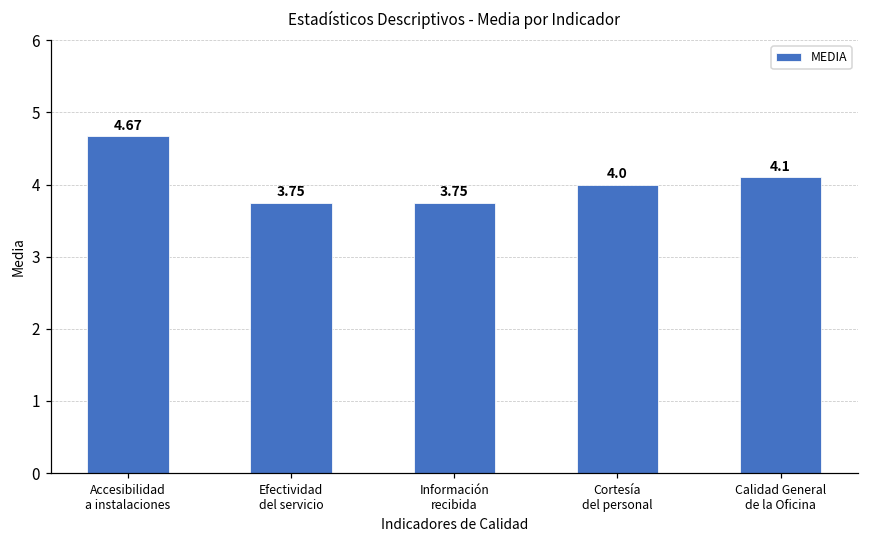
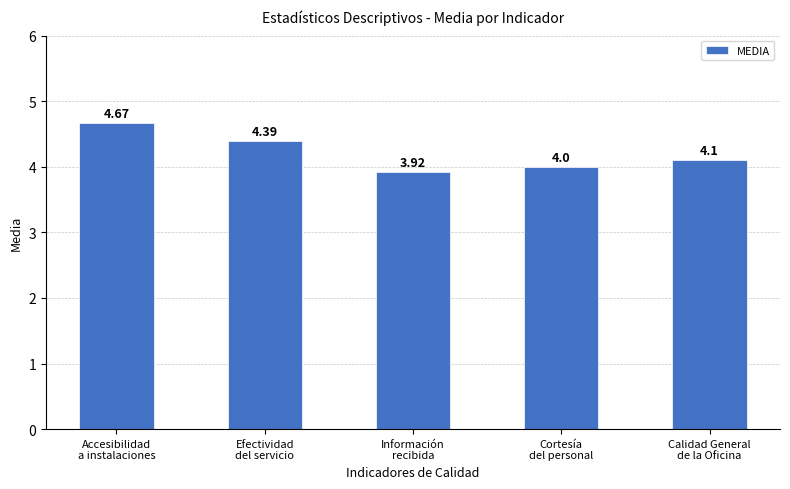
  {
    "Accesibilidad a instalaciones": 4.67,
-   "Efectividad del servicio": 3.75,
-   "Información recibida": 3.75,
+   "Efectividad del servicio": 4.39,
+   "Información recibida": 3.92,
    "Cortesía del personal": 4.0,
    "Calidad General de la Oficina": 4.1
  }
